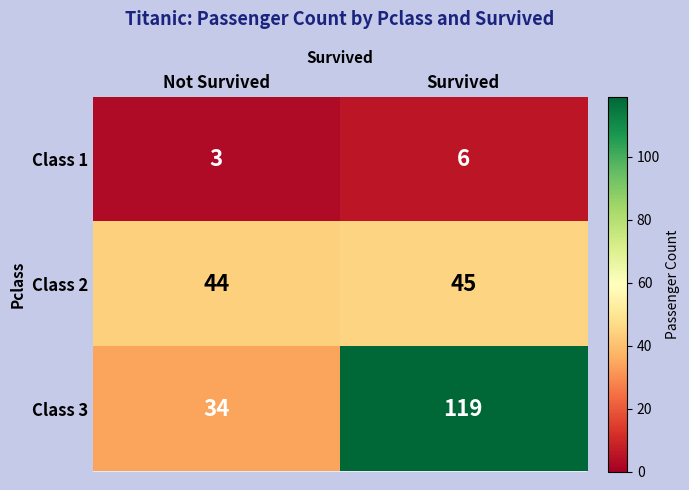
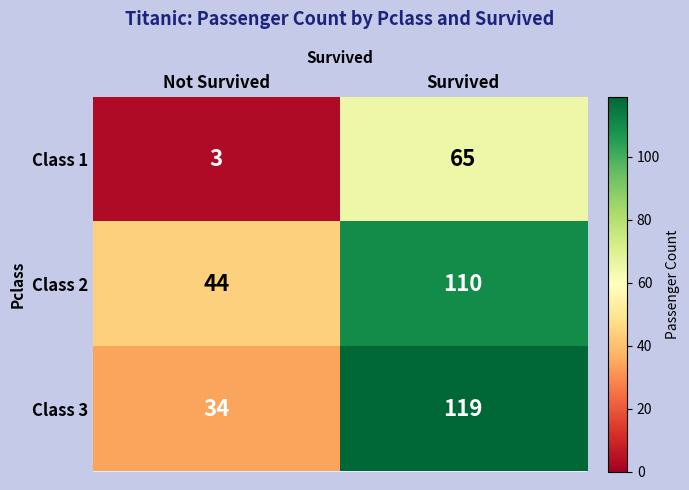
  {
    "Class 1": {
      "Not Survived": 3,
-     "Survived": 6
+     "Survived": 65
    },
    "Class 2": {
      "Not Survived": 44,
-     "Survived": 45
+     "Survived": 110
    },
    "Class 3": {
      "Not Survived": 34,
      "Survived": 119
    }
  }
